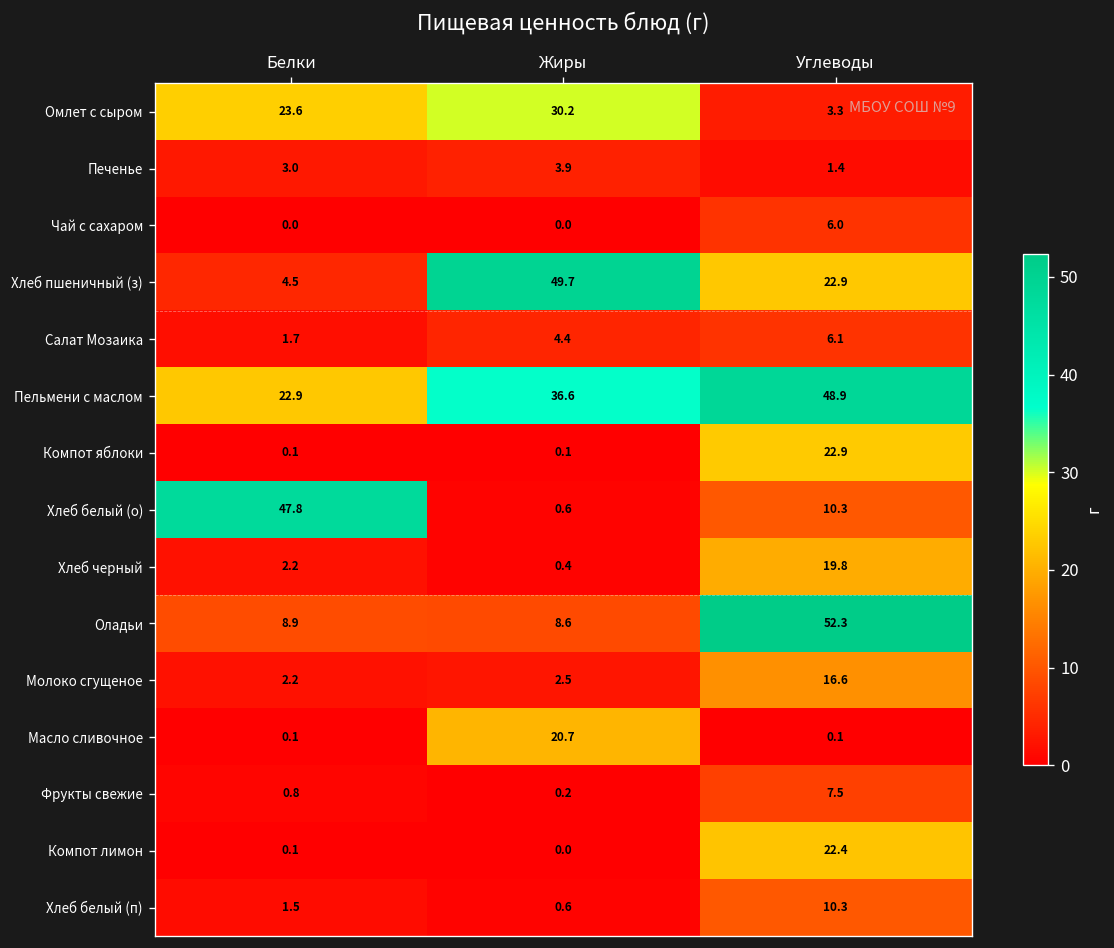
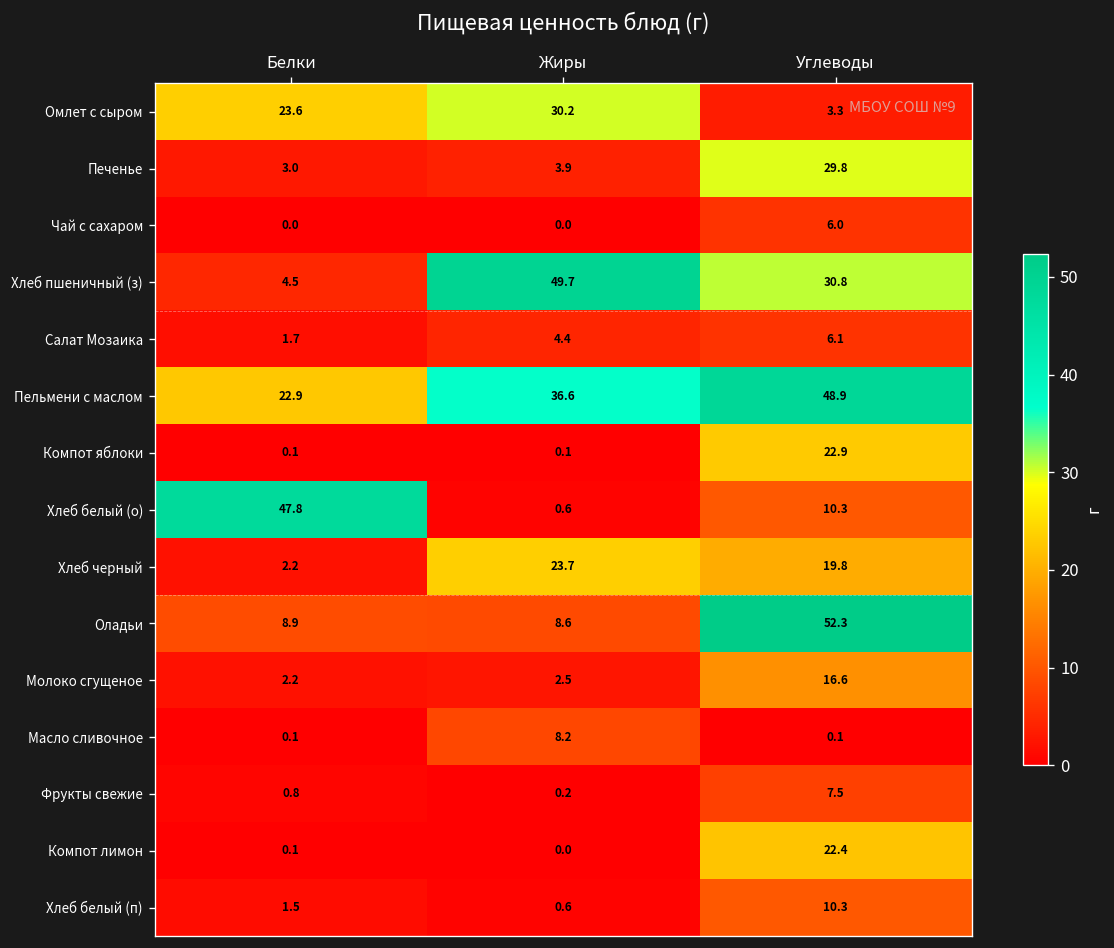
  {
    "Омлет с сыром": {
      "Белки": 23.6,
      "Жиры": 30.2
    },
    "Печенье": {
      "Белки": 3.0,
      "Жиры": 3.9,
-     "Углеводы": 1.4
+     "Углеводы": 29.8
    },
    "Чай с сахаром": {
      "Белки": 0.0,
      "Жиры": 0.0,
      "Углеводы": 6.0
    },
    "Хлеб пшеничный (з)": {
      "Белки": 4.5,
      "Жиры": 49.7,
-     "Углеводы": 22.9
+     "Углеводы": 30.8
    },
    "Салат Мозаика": {
      "Белки": 1.7,
      "Жиры": 4.4,
      "Углеводы": 6.1
    },
    "Пельмени с маслом": {
      "Белки": 22.9,
      "Жиры": 36.6,
      "Углеводы": 48.9
    },
    "Компот яблоки": {
      "Белки": 0.1,
      "Жиры": 0.1,
      "Углеводы": 22.9
    },
    "Хлеб белый (о)": {
      "Белки": 47.8,
      "Жиры": 0.6,
      "Углеводы": 10.3
    },
    "Хлеб черный": {
      "Белки": 2.2,
-     "Жиры": 0.4,
+     "Жиры": 23.7,
      "Углеводы": 19.8
    },
    "Оладьи": {
      "Белки": 8.9,
      "Жиры": 8.6,
      "Углеводы": 52.3
    },
    "Молоко сгущеное": {
      "Белки": 2.2,
      "Жиры": 2.5,
      "Углеводы": 16.6
    },
    "Масло сливочное": {
      "Белки": 0.1,
-     "Жиры": 20.7,
+     "Жиры": 8.2,
      "Углеводы": 0.1
    },
    "Фрукты свежие": {
      "Белки": 0.8,
      "Жиры": 0.2,
      "Углеводы": 7.5
    },
    "Компот лимон": {
      "Белки": 0.1,
      "Жиры": 0.0,
      "Углеводы": 22.4
    },
    "Хлеб белый (п)": {
      "Белки": 1.5,
      "Жиры": 0.6,
      "Углеводы": 10.3
    }
  }
